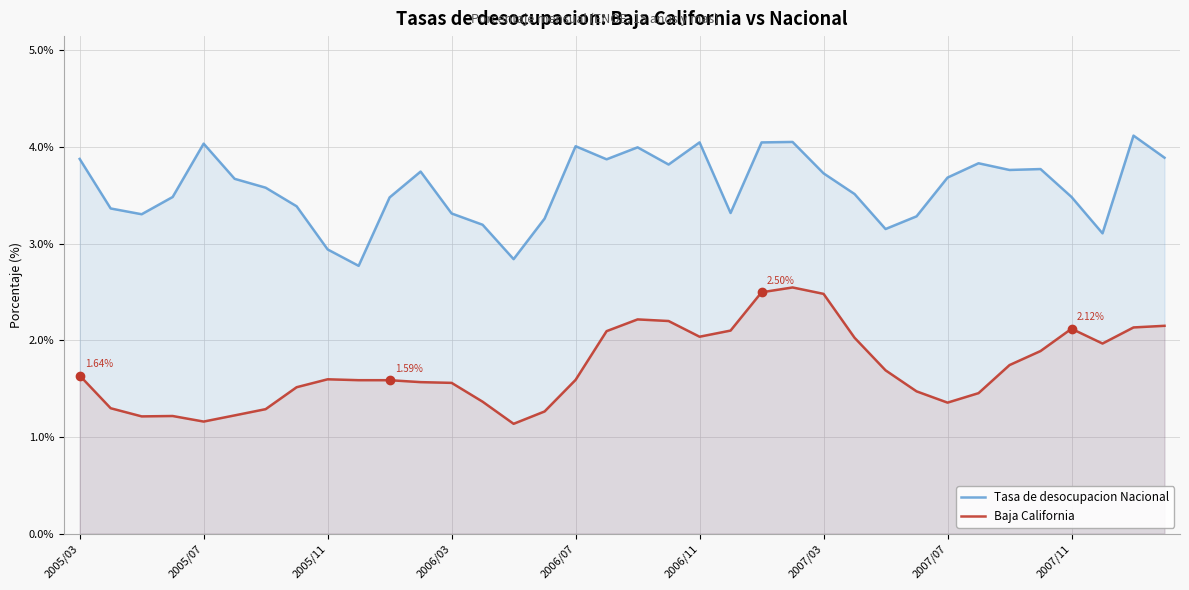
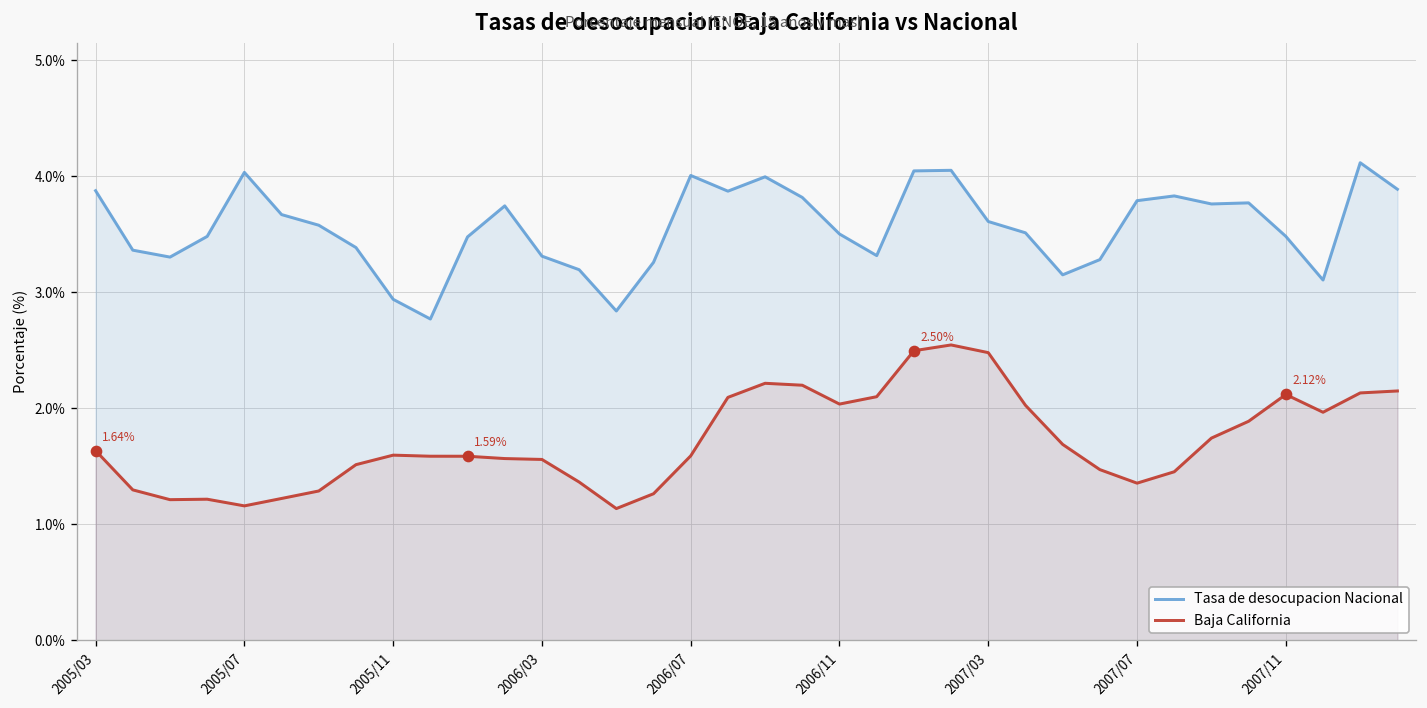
  {
    "Tasa de desocupacion Nacional": {
      "2005/03": "3.9%",
      "2005/07": "4.0%",
      "2005/11": "2.9%",
      "2006/03": "3.3%",
      "2006/07": "4.0%",
-     "2006/11": "4.0%",
-     "2007/03": "3.7%",
-     "2007/07": "3.7%",
+     "2006/11": "3.5%",
+     "2007/03": "3.6%",
+     "2007/07": "3.8%",
      "2007/11": "3.5%"
    }
  }
